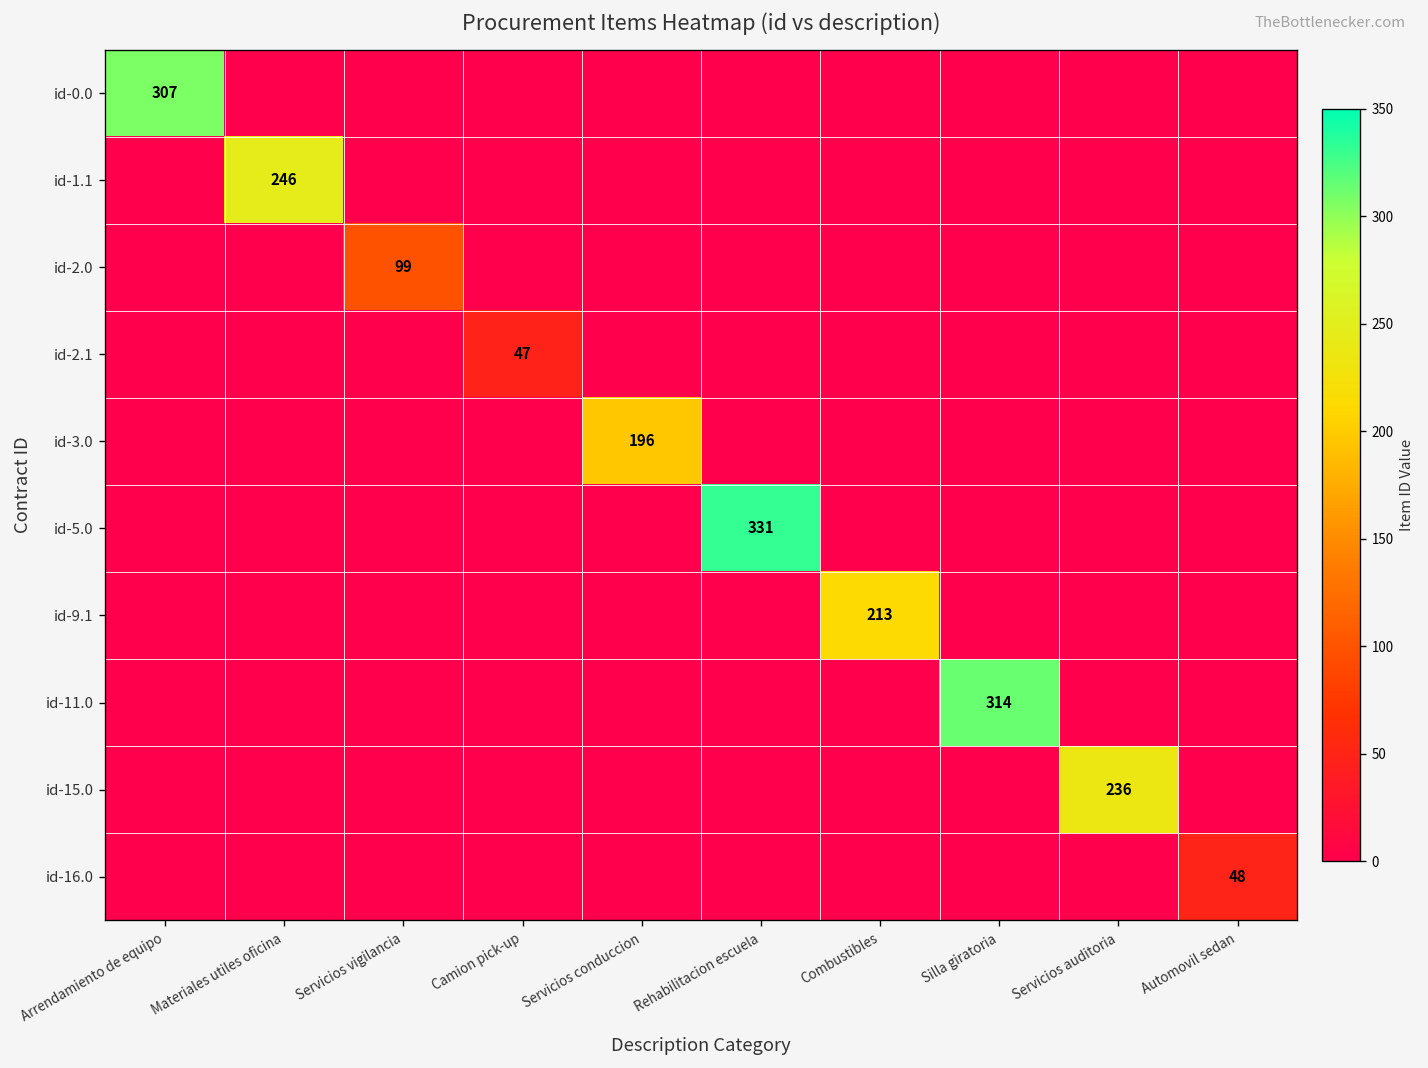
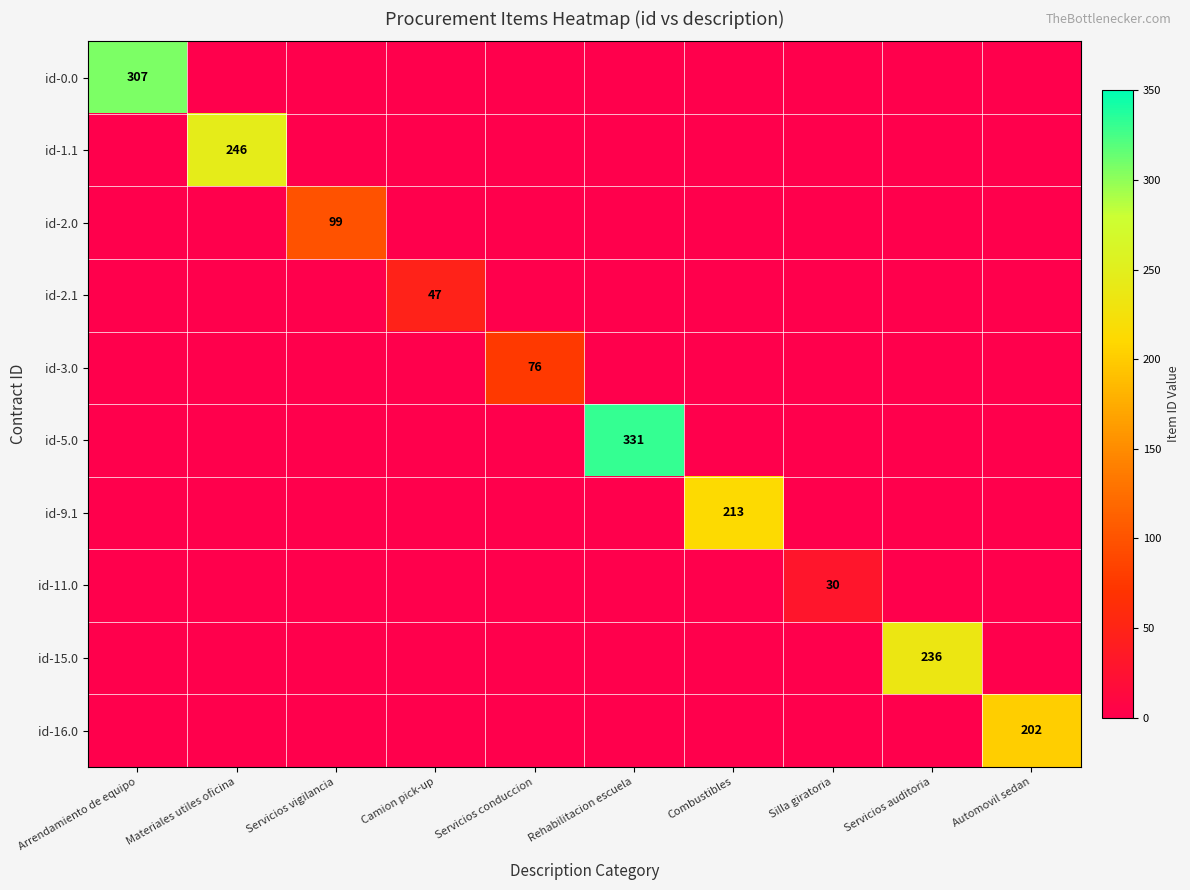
  {
    "id-0.0": {
      "Arrendamiento de equipo": 307
    },
    "id-1.1": {
      "Materiales utiles oficina": 246
    },
    "id-2.0": {
      "Servicios vigilancia": 99
    },
    "id-2.1": {
      "Camion pick-up": 47
    },
    "id-3.0": {
-     "Servicios conduccion": 196
+     "Servicios conduccion": 76
    },
    "id-5.0": {
      "Rehabilitacion escuela": 331
    },
    "id-9.1": {
      "Combustibles": 213
    },
    "id-11.0": {
-     "Silla giratoria": 314
+     "Silla giratoria": 30
    },
    "id-15.0": {
      "Servicios auditoria": 236
    },
    "id-16.0": {
-     "Automovil sedan": 48
+     "Automovil sedan": 202
    }
  }
